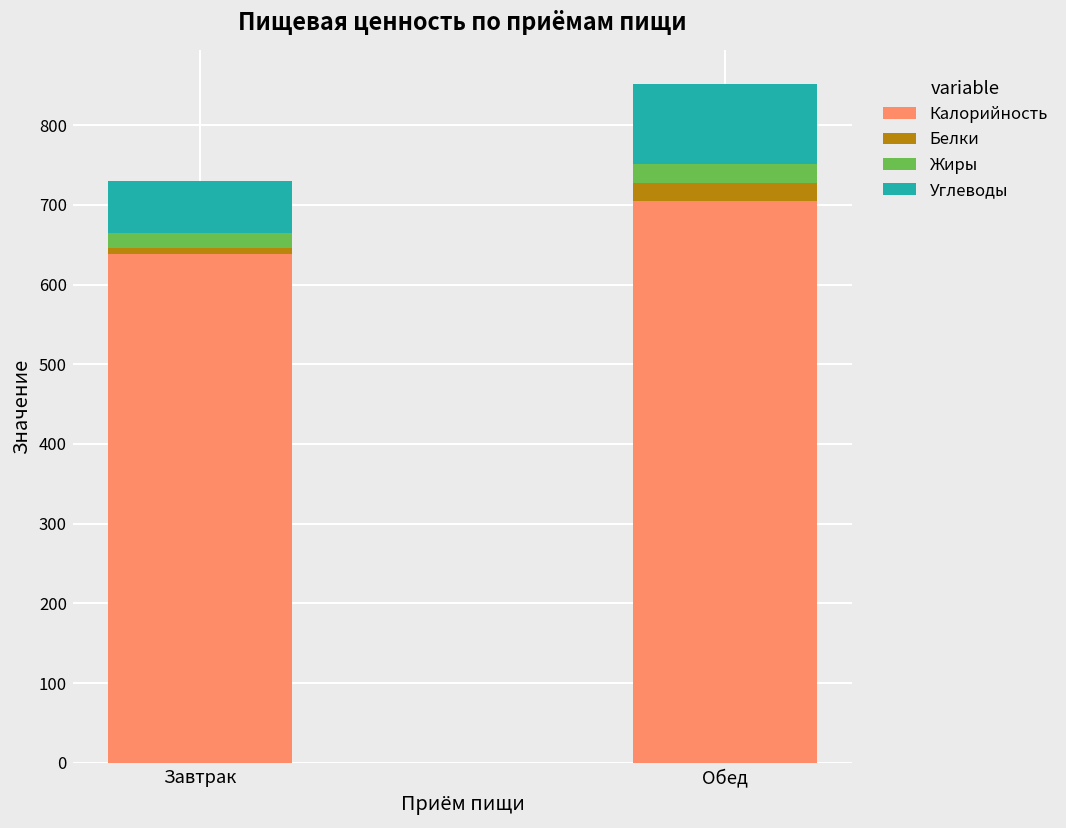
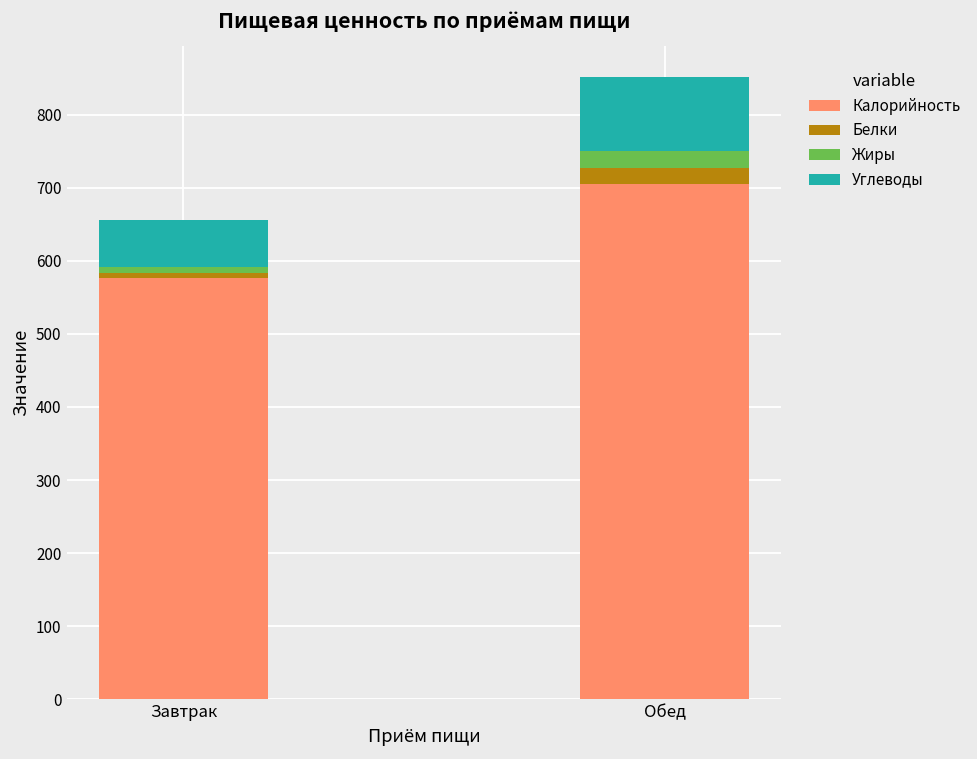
  {
    "Калорийность": {
-     "Завтрак": 640,
+     "Завтрак": 580,
      "Обед": 710
    },
    "Белки": {
      "Завтрак": 10,
      "Обед": 20
    },
    "Жиры": {
-     "Завтрак": 20,
+     "Завтрак": 10,
      "Обед": 20
    },
    "Углеводы": {
      "Завтрак": 60,
      "Обед": 100
    }
  }
